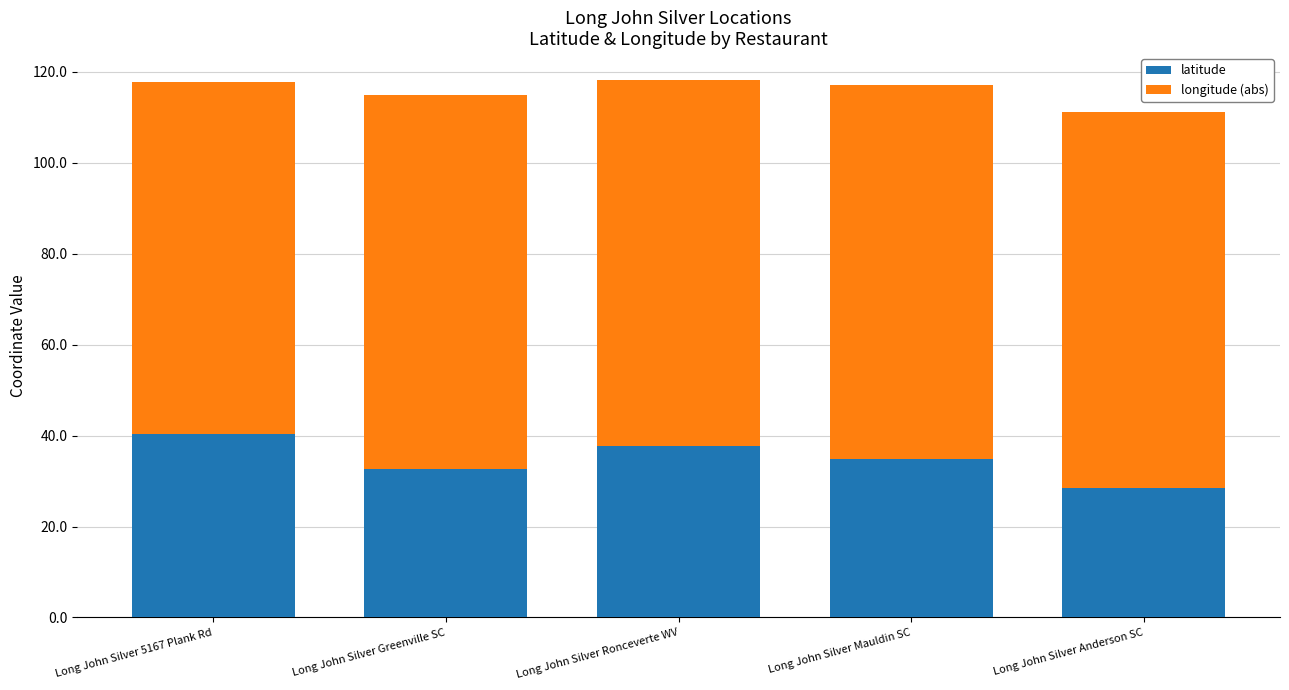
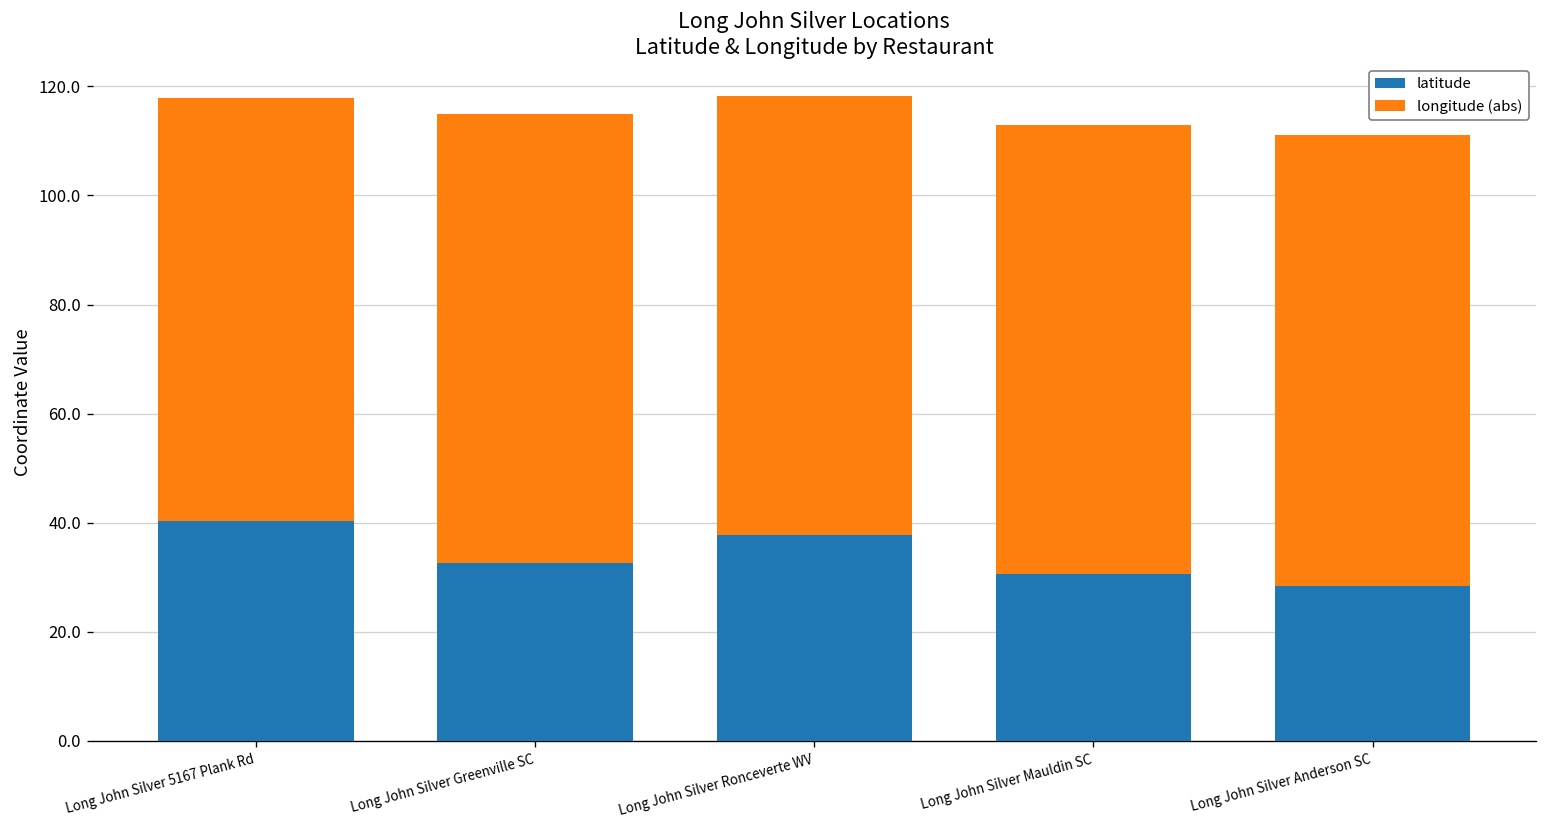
  {
    "latitude": {
      "Long John Silver 5167 Plank Rd": 40,
      "Long John Silver Greenville SC": 33,
      "Long John Silver Ronceverte WV": 38,
-     "Long John Silver Mauldin SC": 35,
+     "Long John Silver Mauldin SC": 31,
      "Long John Silver Anderson SC": 28
    },
    "longitude (abs)": {
      "Long John Silver 5167 Plank Rd": 78,
      "Long John Silver Greenville SC": 82,
      "Long John Silver Ronceverte WV": 80,
      "Long John Silver Mauldin SC": 82,
      "Long John Silver Anderson SC": 83
    }
  }
